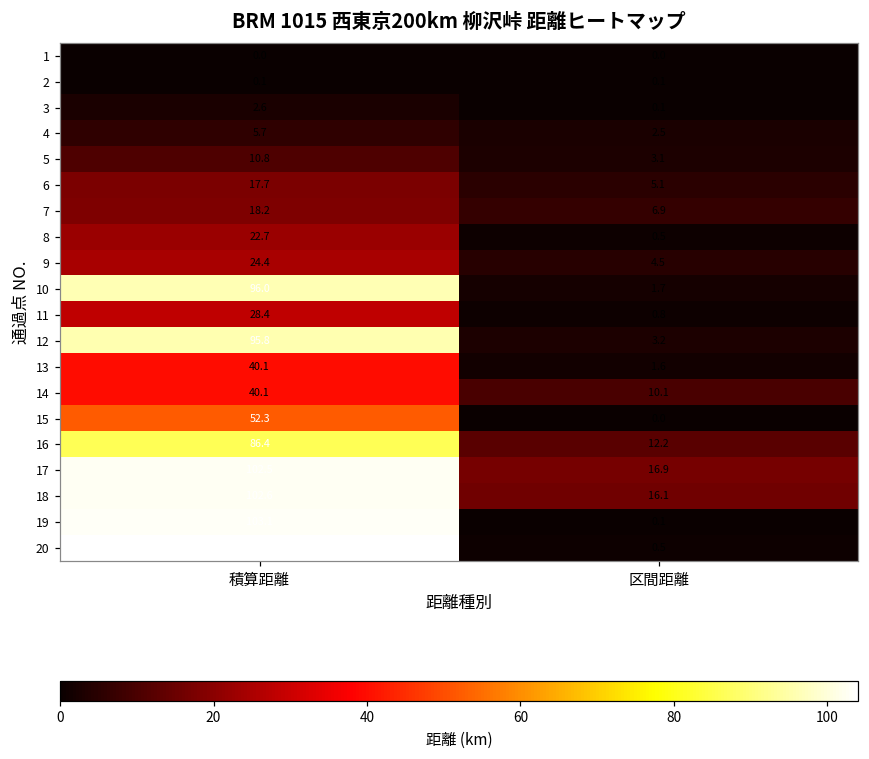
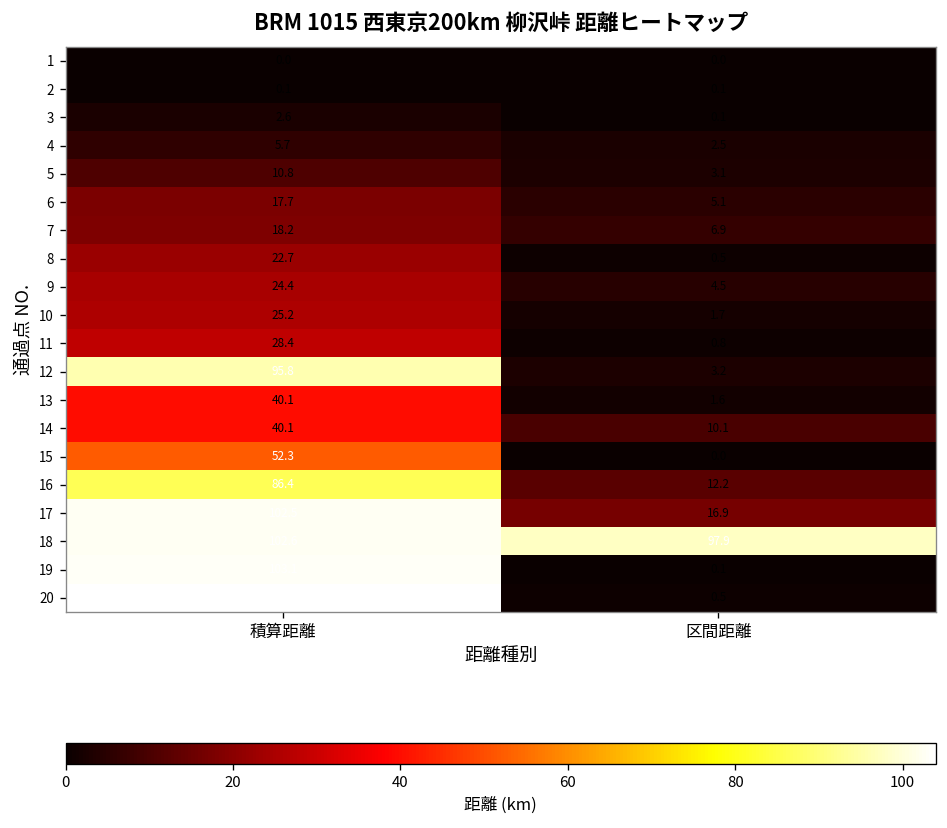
  {
    "5": {
      "積算距離": 10.8
    },
    "6": {
      "積算距離": 17.7
    },
    "7": {
      "積算距離": 18.2,
      "区間距離": 6.9
    },
    "8": {
      "積算距離": 22.7
    },
    "9": {
      "積算距離": 24.4
    },
    "10": {
-     "積算距離": 96.0
+     "積算距離": 25.2
    },
    "11": {
      "積算距離": 28.4
    },
    "12": {
      "積算距離": 95.8
    },
    "13": {
      "積算距離": 40.1
    },
    "14": {
      "積算距離": 40.1,
      "区間距離": 10.1
    },
    "15": {
      "積算距離": 52.3
    },
    "16": {
      "積算距離": 86.4,
      "区間距離": 12.2
    },
    "17": {
      "区間距離": 16.9
    },
    "18": {
-     "区間距離": 16.1
+     "区間距離": 97.9
    }
  }
